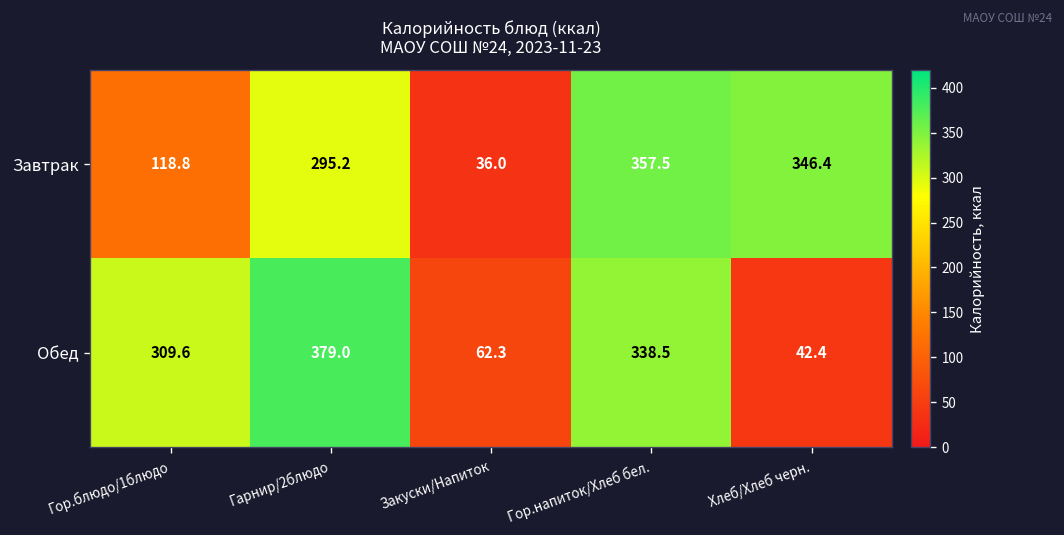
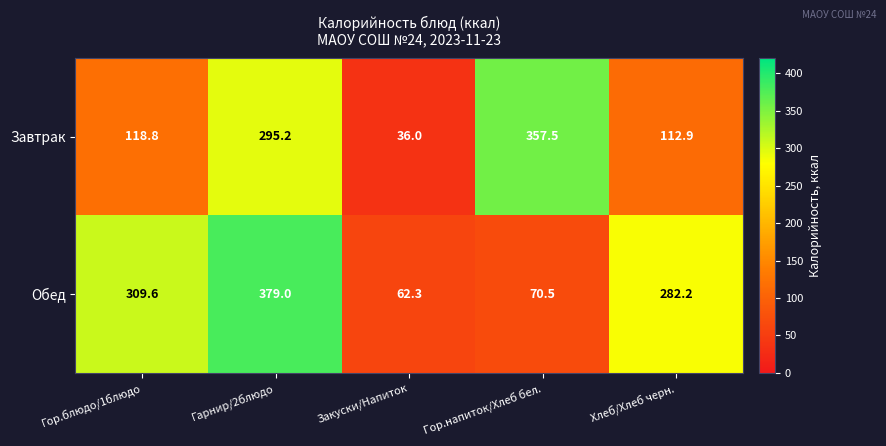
  {
    "Завтрак": {
      "Гор.блюдо/1блюдо": 118.8,
      "Гарнир/2блюдо": 295.2,
      "Закуски/Напиток": 36.0,
      "Гор.напиток/Хлеб бел.": 357.5,
-     "Хлеб/Хлеб черн.": 346.4
+     "Хлеб/Хлеб черн.": 112.9
    },
    "Обед": {
      "Гор.блюдо/1блюдо": 309.6,
      "Гарнир/2блюдо": 379.0,
      "Закуски/Напиток": 62.3,
-     "Гор.напиток/Хлеб бел.": 338.5,
-     "Хлеб/Хлеб черн.": 42.4
+     "Гор.напиток/Хлеб бел.": 70.5,
+     "Хлеб/Хлеб черн.": 282.2
    }
  }
